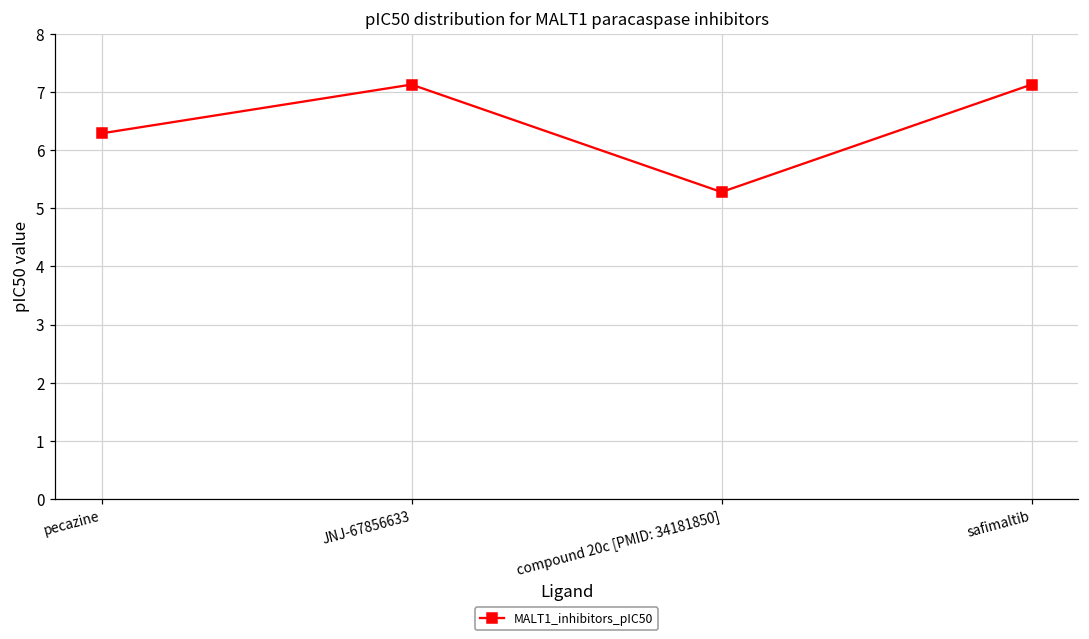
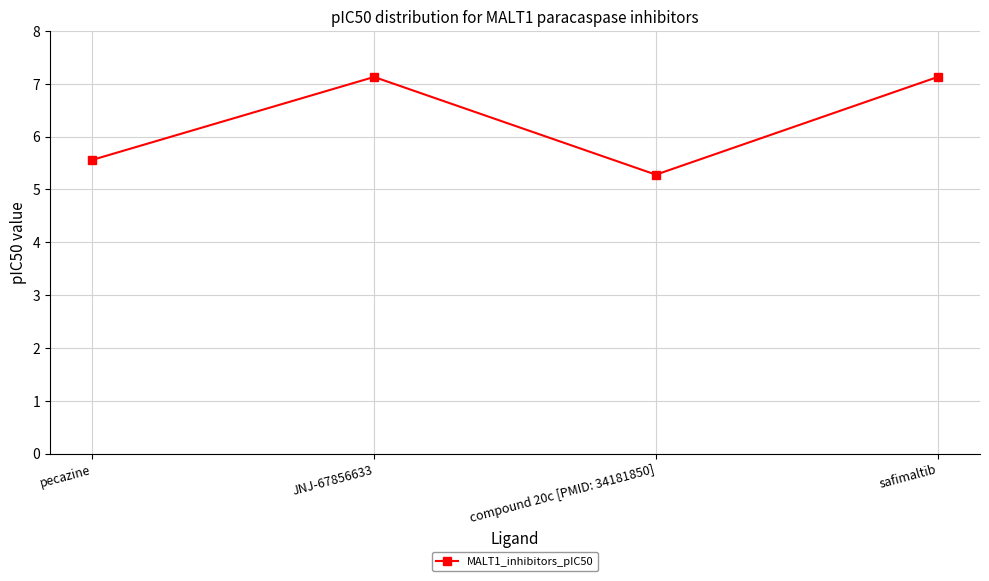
  {
-   "pecazine": 6.3,
+   "pecazine": 5.6,
    "JNJ-67856633": 7.1,
    "compound 20c [PMID: 34181850]": 5.3,
    "safimaltib": 7.1
  }
